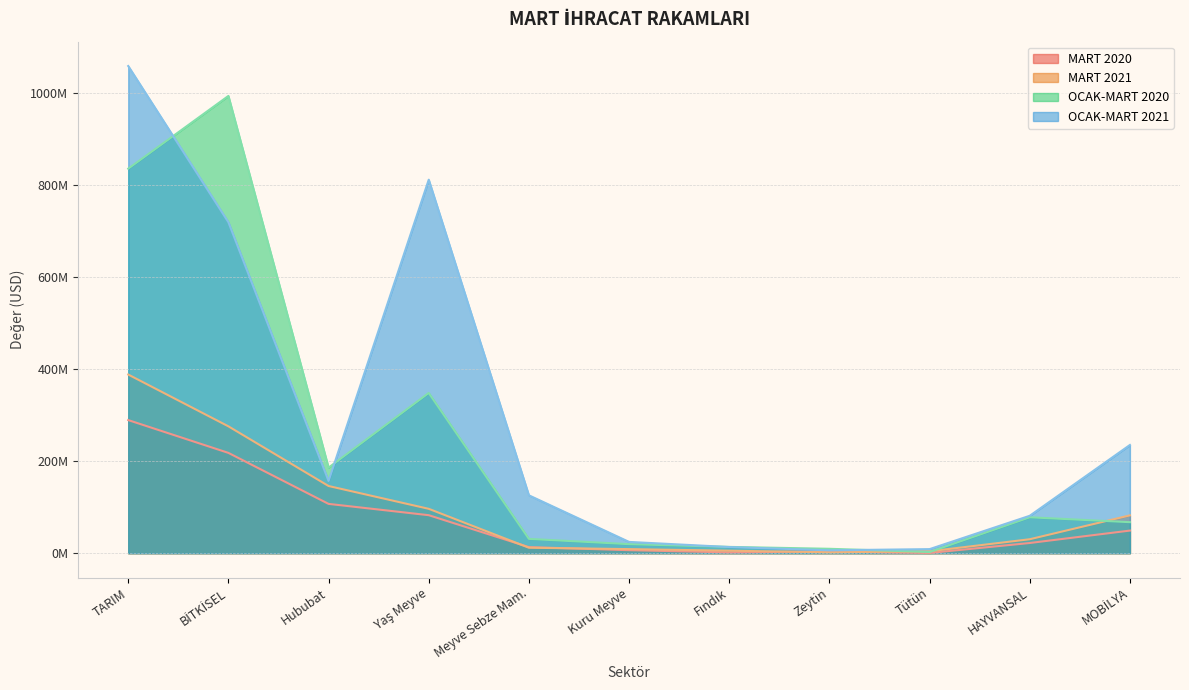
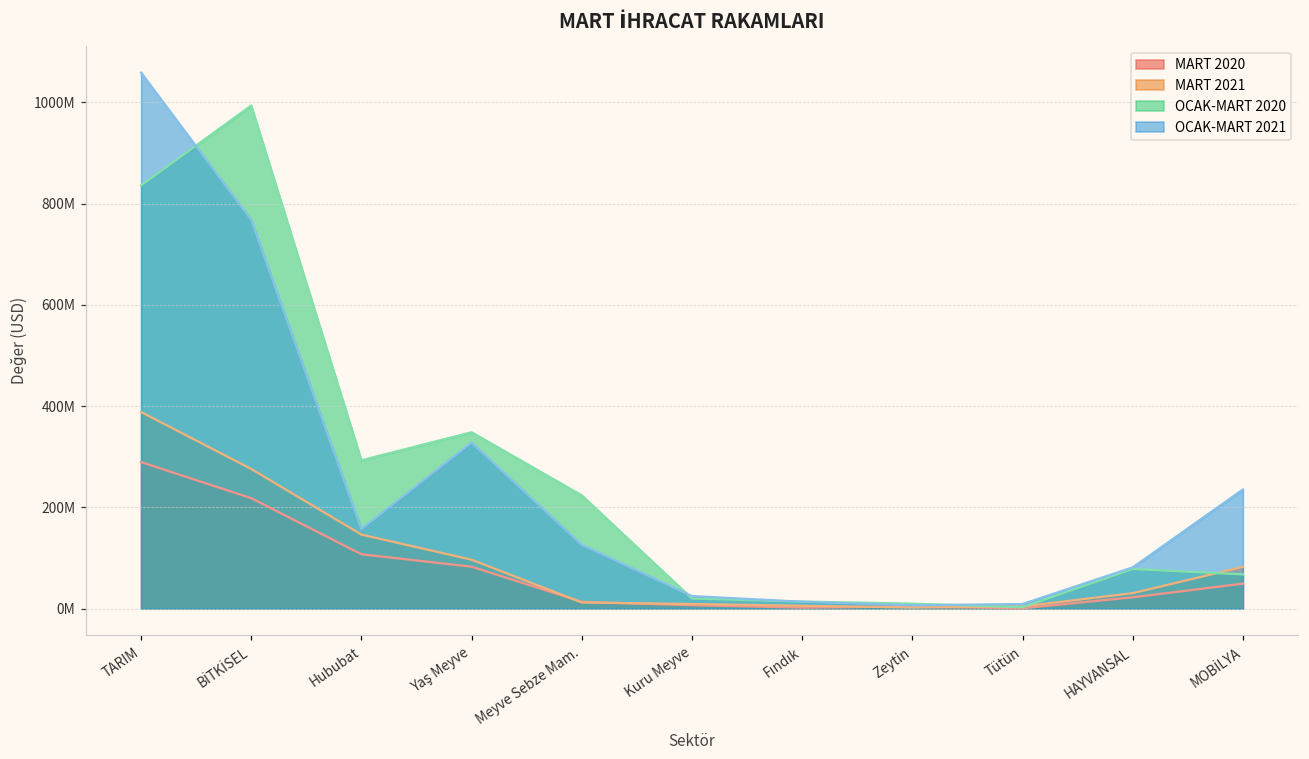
  {
    "OCAK-MART 2020": {
      "TARIM": 840000000,
      "BİTKİSEL": 990000000,
-     "Hububat": 190000000,
+     "Hububat": 290000000,
      "Yaş Meyve": 350000000,
-     "Meyve Sebze Mam.": 30000000,
+     "Meyve Sebze Mam.": 220000000,
      "MOBİLYA": 70000000
    },
    "OCAK-MART 2021": {
      "TARIM": 1060000000,
-     "BİTKİSEL": 720000000,
+     "BİTKİSEL": 770000000,
      "Hububat": 160000000,
-     "Yaş Meyve": 810000000,
+     "Yaş Meyve": 330000000,
      "Meyve Sebze Mam.": 130000000,
      "MOBİLYA": 240000000
    }
  }
